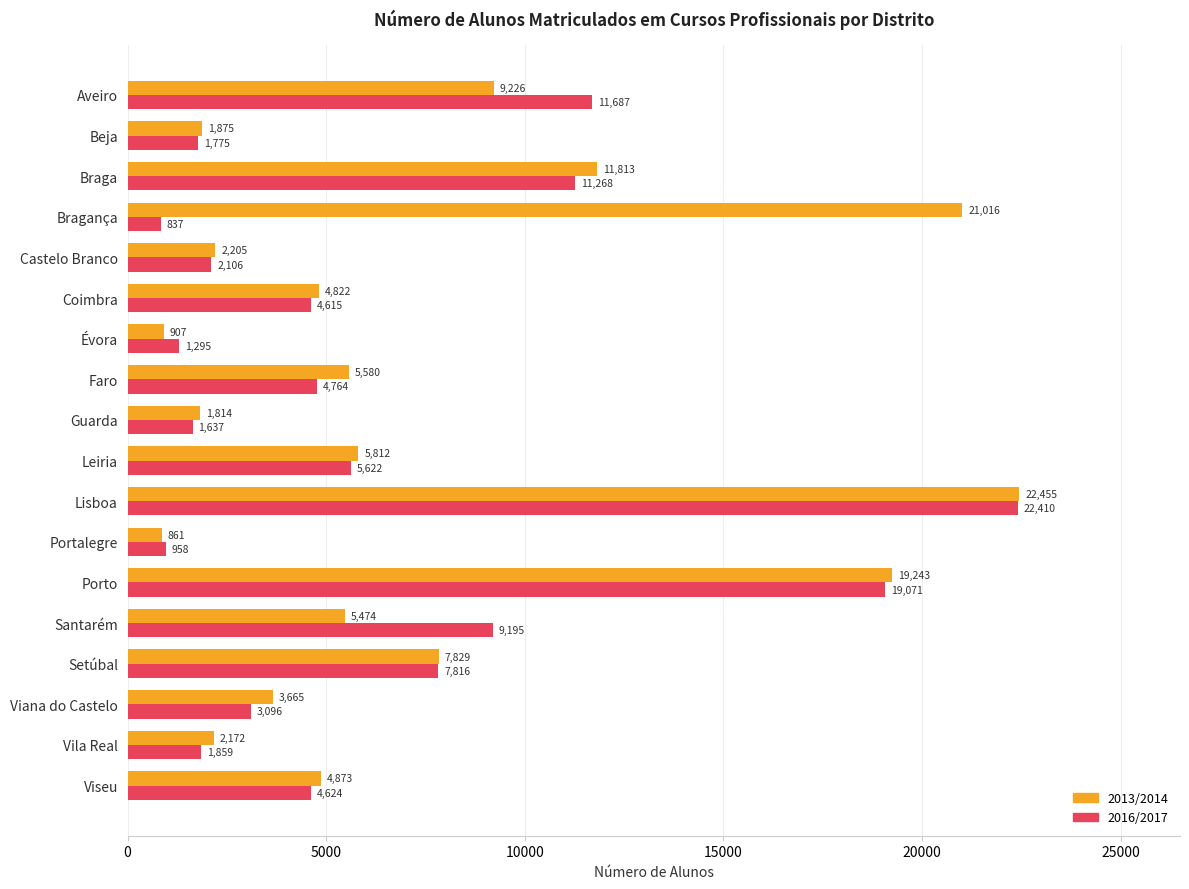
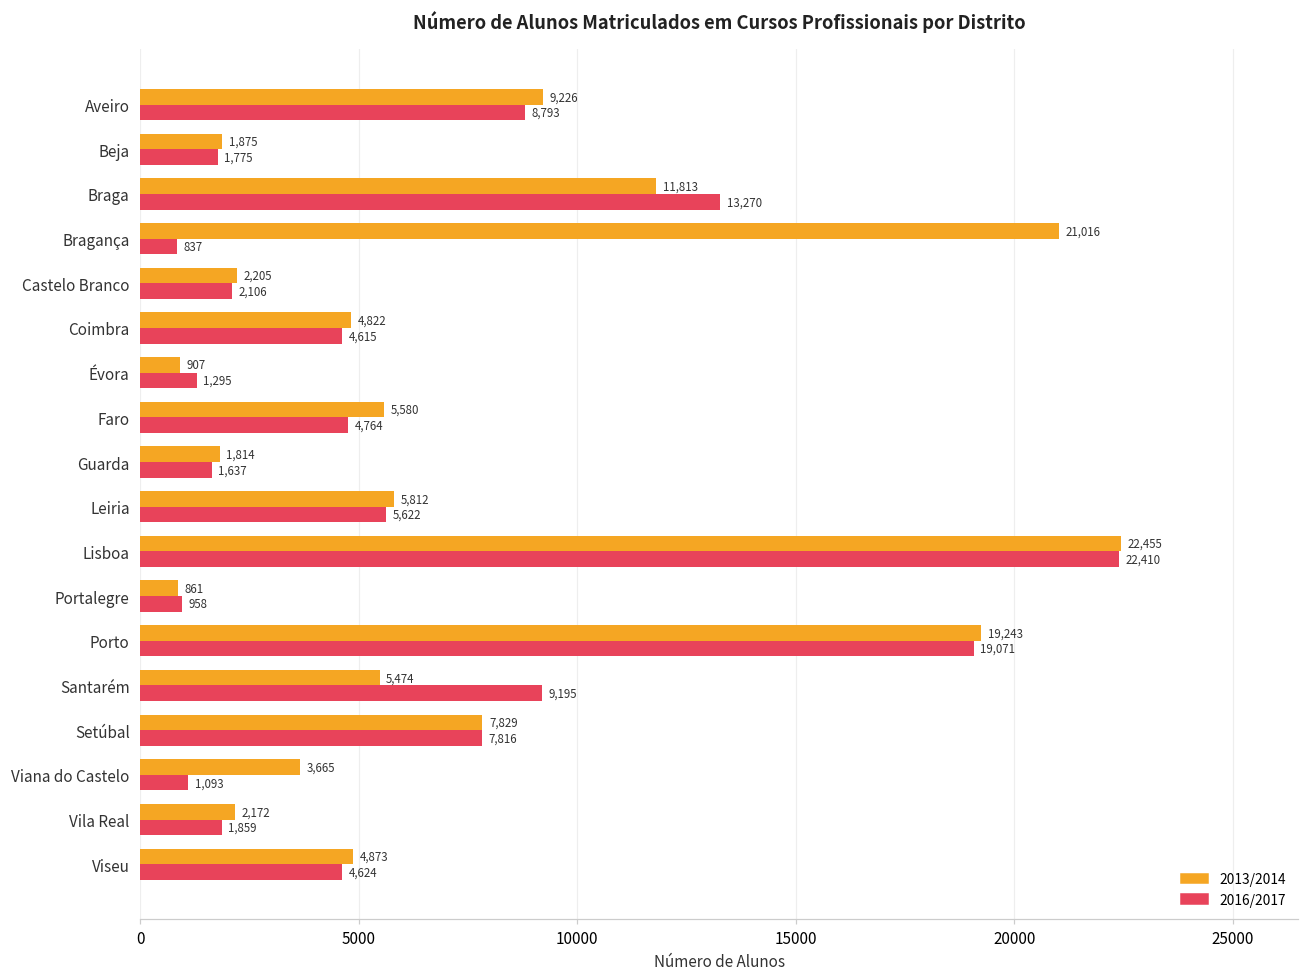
  {
    "2013/2014": {
      "Aveiro": "9,226",
      "Beja": "1,875",
      "Braga": "11,813",
      "Bragança": "21,016",
      "Castelo Branco": "2,205",
      "Coimbra": "4,822",
      "Évora": "907",
      "Faro": "5,580",
      "Guarda": "1,814",
      "Leiria": "5,812",
      "Lisboa": "22,455",
      "Portalegre": "861",
      "Porto": "19,243",
      "Santarém": "5,474",
      "Setúbal": "7,829",
      "Viana do Castelo": "3,665",
      "Vila Real": "2,172",
      "Viseu": "4,873"
    },
    "2016/2017": {
-     "Aveiro": "11,687",
+     "Aveiro": "8,793",
      "Beja": "1,775",
-     "Braga": "11,268",
+     "Braga": "13,270",
      "Bragança": "837",
      "Castelo Branco": "2,106",
      "Coimbra": "4,615",
      "Évora": "1,295",
      "Faro": "4,764",
      "Guarda": "1,637",
      "Leiria": "5,622",
      "Lisboa": "22,410",
      "Portalegre": "958",
      "Porto": "19,071",
      "Santarém": "9,195",
      "Setúbal": "7,816",
-     "Viana do Castelo": "3,096",
+     "Viana do Castelo": "1,093",
      "Vila Real": "1,859",
      "Viseu": "4,624"
    }
  }
